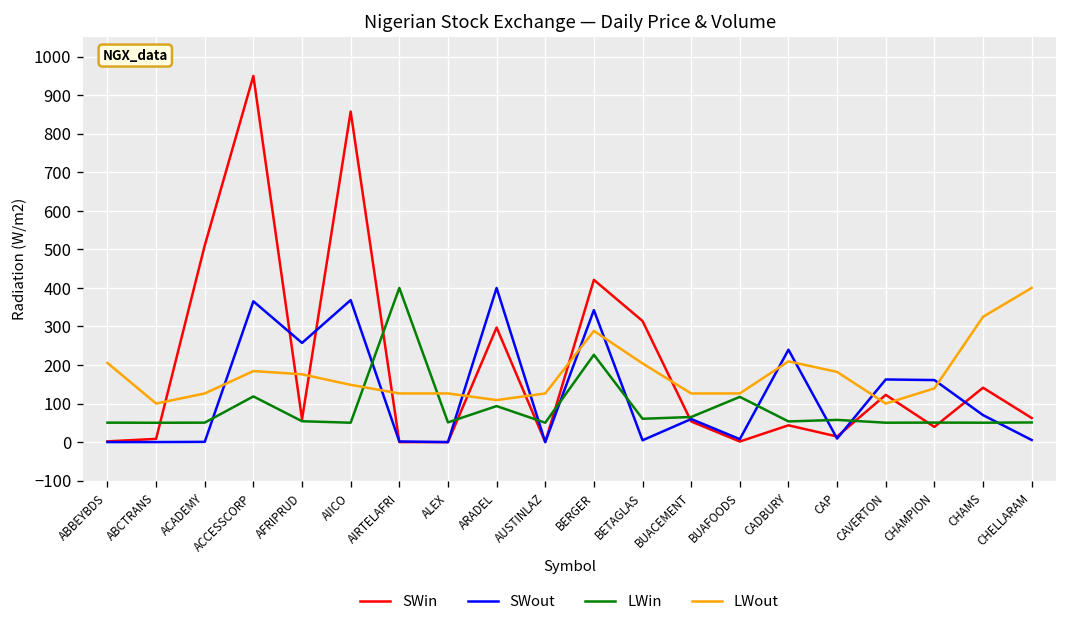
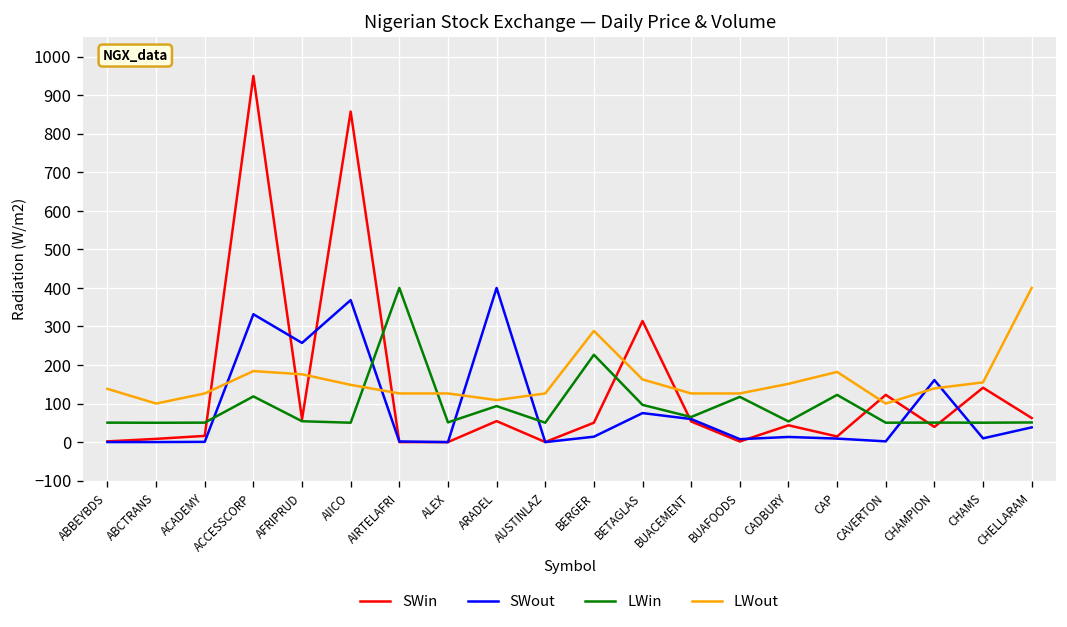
  {
    "SWin": {
      "ABCTRANS": 10,
-     "ACADEMY": 510,
+     "ACADEMY": 20,
      "ACCESSCORP": 950,
      "AIICO": 860,
-     "ARADEL": 300,
-     "BERGER": 420,
+     "ARADEL": 50,
+     "BERGER": 50,
      "BETAGLAS": 310,
      "CADBURY": 40,
      "CAVERTON": 120,
      "CHAMPION": 40,
      "CHAMS": 140,
      "CHELLARAM": 60
    },
    "SWout": {
      "ABCTRANS": 0,
      "ACADEMY": 0,
-     "ACCESSCORP": 370,
+     "ACCESSCORP": 330,
      "AFRIPRUD": 260,
      "AIICO": 370,
      "ARADEL": 400,
-     "BERGER": 340,
-     "BETAGLAS": 0,
-     "CADBURY": 240,
-     "CAVERTON": 160,
+     "BERGER": 10,
+     "BETAGLAS": 80,
+     "CADBURY": 10,
+     "CAVERTON": 0,
      "CHAMPION": 160,
-     "CHAMS": 70,
-     "CHELLARAM": 10
+     "CHAMS": 10,
+     "CHELLARAM": 40
    },
    "LWin": {
      "ABBEYBDS": 50,
      "ABCTRANS": 50,
      "ACADEMY": 50,
      "ACCESSCORP": 120,
      "AIICO": 50,
      "AIRTELAFRI": 400,
      "ALEX": 50,
      "ARADEL": 90,
      "AUSTINLAZ": 50,
      "BERGER": 230,
-     "BETAGLAS": 60,
+     "BETAGLAS": 100,
      "BUAFOODS": 120,
      "CADBURY": 50,
-     "CAP": 60,
+     "CAP": 120,
      "CAVERTON": 50,
      "CHAMPION": 50,
      "CHAMS": 50,
      "CHELLARAM": 50
    },
    "LWout": {
-     "ABBEYBDS": 210,
+     "ABBEYBDS": 140,
      "ABCTRANS": 100,
      "ACADEMY": 130,
      "ACCESSCORP": 180,
      "AFRIPRUD": 180,
      "AIICO": 150,
      "AIRTELAFRI": 130,
      "ALEX": 130,
      "ARADEL": 110,
      "AUSTINLAZ": 130,
      "BERGER": 290,
-     "BETAGLAS": 200,
+     "BETAGLAS": 160,
      "BUACEMENT": 130,
      "BUAFOODS": 130,
-     "CADBURY": 210,
+     "CADBURY": 150,
      "CAP": 180,
      "CAVERTON": 100,
      "CHAMPION": 140,
-     "CHAMS": 330,
+     "CHAMS": 160,
      "CHELLARAM": 400
    }
  }
